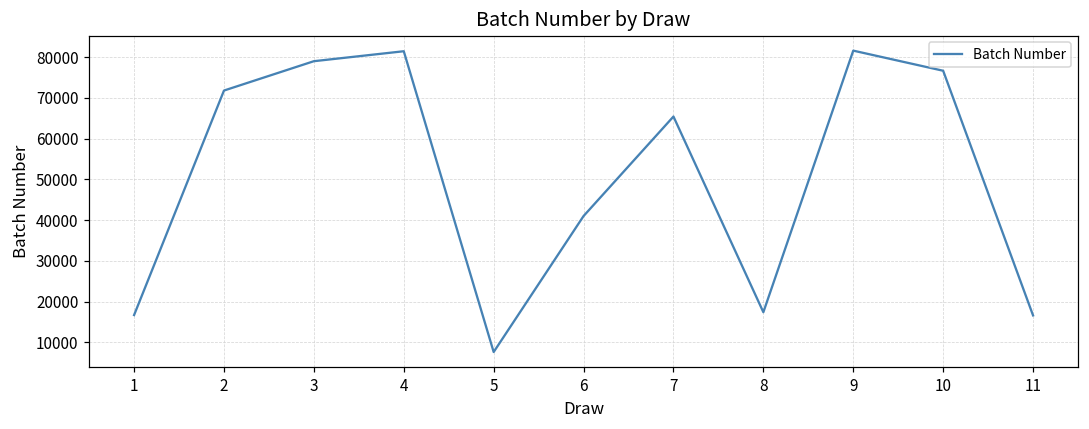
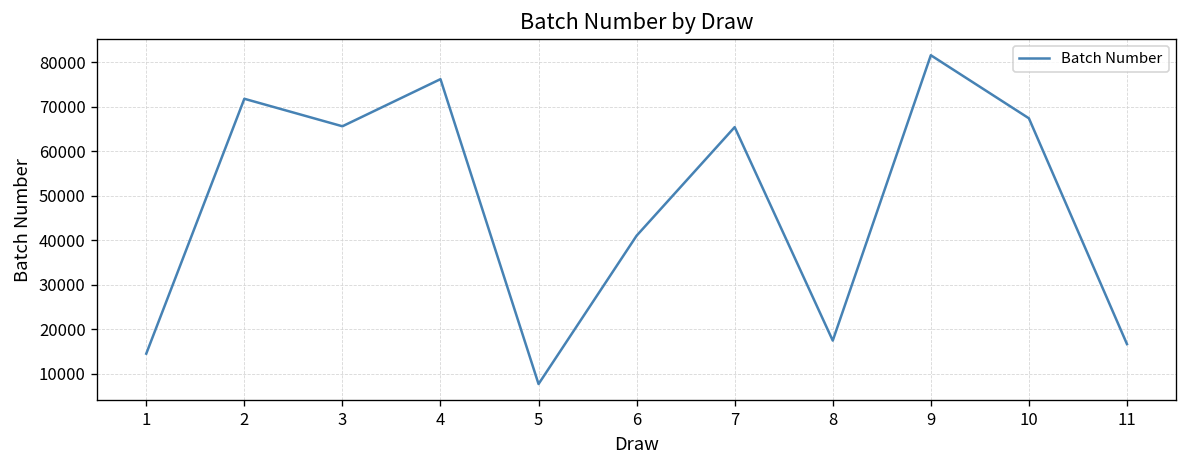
  {
-   "1": 17000,
+   "1": 14000,
    "2": 72000,
-   "3": 79000,
-   "4": 81000,
+   "3": 66000,
+   "4": 76000,
    "5": 8000,
    "6": 41000,
    "7": 65000,
    "8": 17000,
    "9": 82000,
-   "10": 77000,
+   "10": 67000,
    "11": 17000
  }
